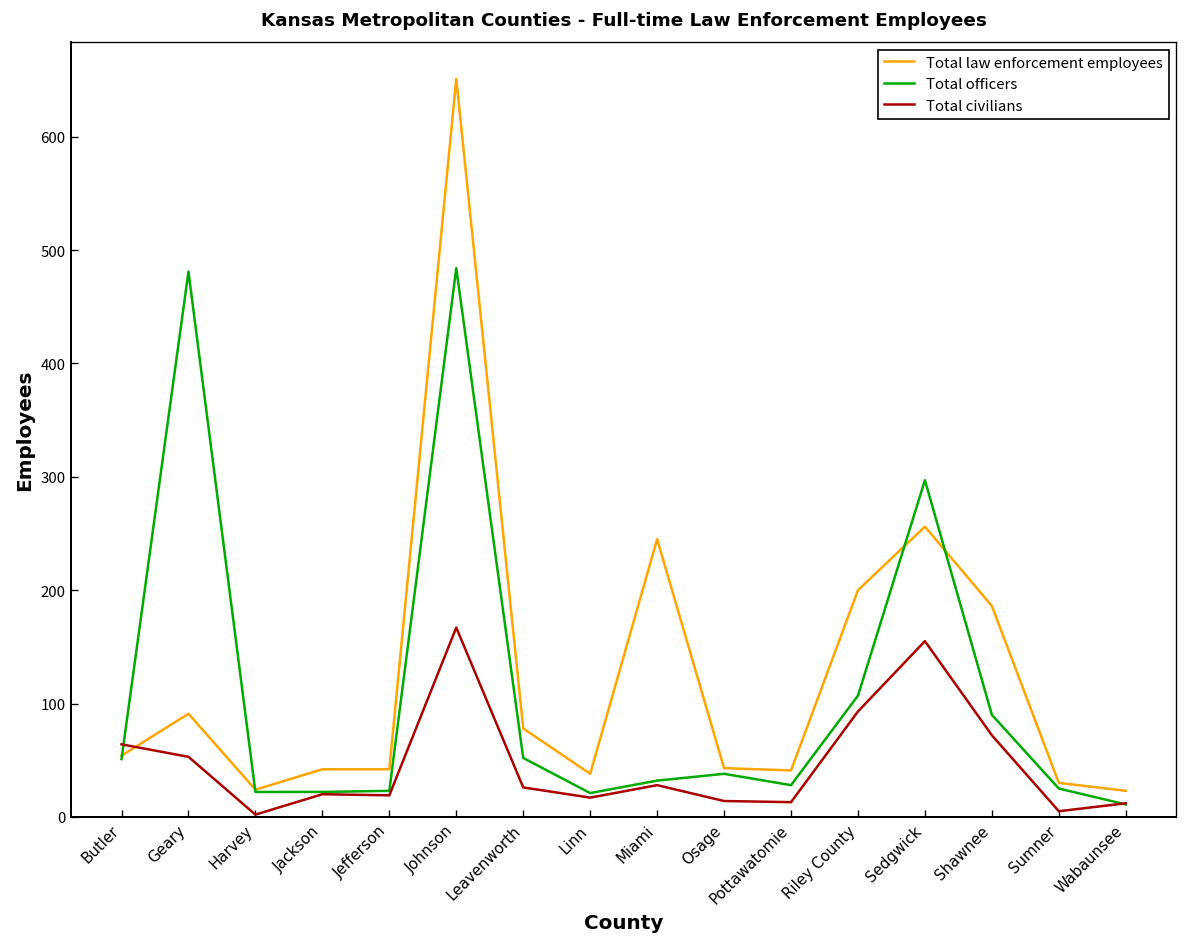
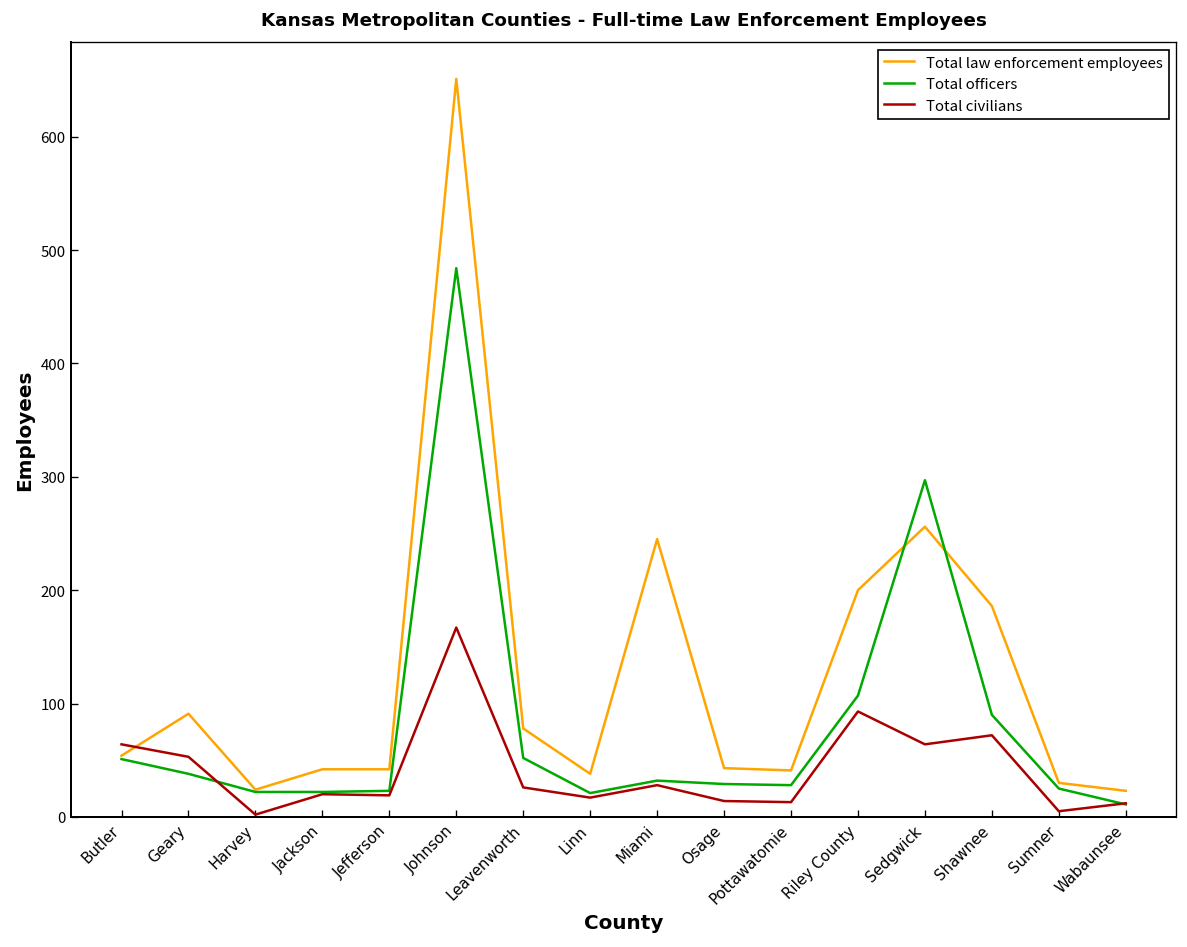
  {
    "Total law enforcement employees": {
      "Butler": 50,
      "Geary": 90,
      "Jackson": 40,
      "Jefferson": 40,
      "Johnson": 650,
      "Leavenworth": 80,
      "Linn": 40,
      "Miami": 250,
      "Osage": 40,
      "Pottawatomie": 40,
      "Riley County": 200,
      "Sedgwick": 260,
      "Shawnee": 190,
      "Sumner": 30,
      "Wabaunsee": 20
    },
    "Total officers": {
      "Butler": 50,
-     "Geary": 480,
+     "Geary": 40,
      "Jefferson": 20,
      "Johnson": 480,
      "Leavenworth": 50,
      "Linn": 20,
      "Miami": 30,
-     "Osage": 40,
+     "Osage": 30,
      "Pottawatomie": 30,
      "Riley County": 110,
      "Sedgwick": 300,
      "Shawnee": 90,
      "Sumner": 30
    },
    "Total civilians": {
      "Butler": 60,
      "Geary": 50,
      "Harvey": 0,
      "Jefferson": 20,
      "Johnson": 170,
      "Leavenworth": 30,
      "Linn": 20,
      "Miami": 30,
      "Osage": 10,
      "Pottawatomie": 10,
      "Riley County": 90,
-     "Sedgwick": 160,
+     "Sedgwick": 60,
      "Shawnee": 70,
      "Sumner": 10
    }
  }
